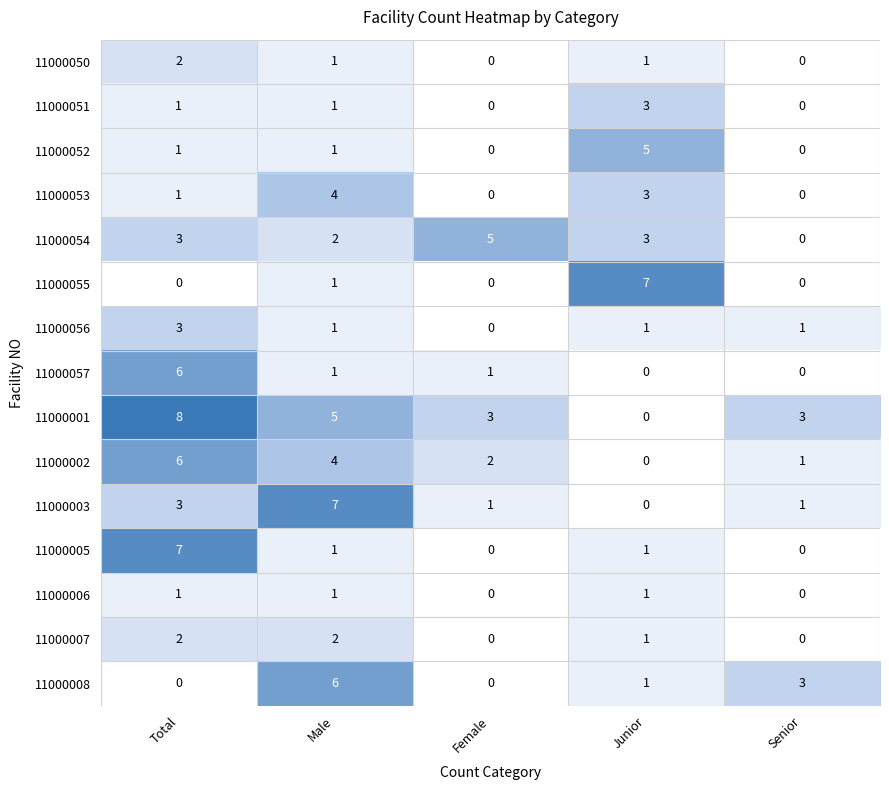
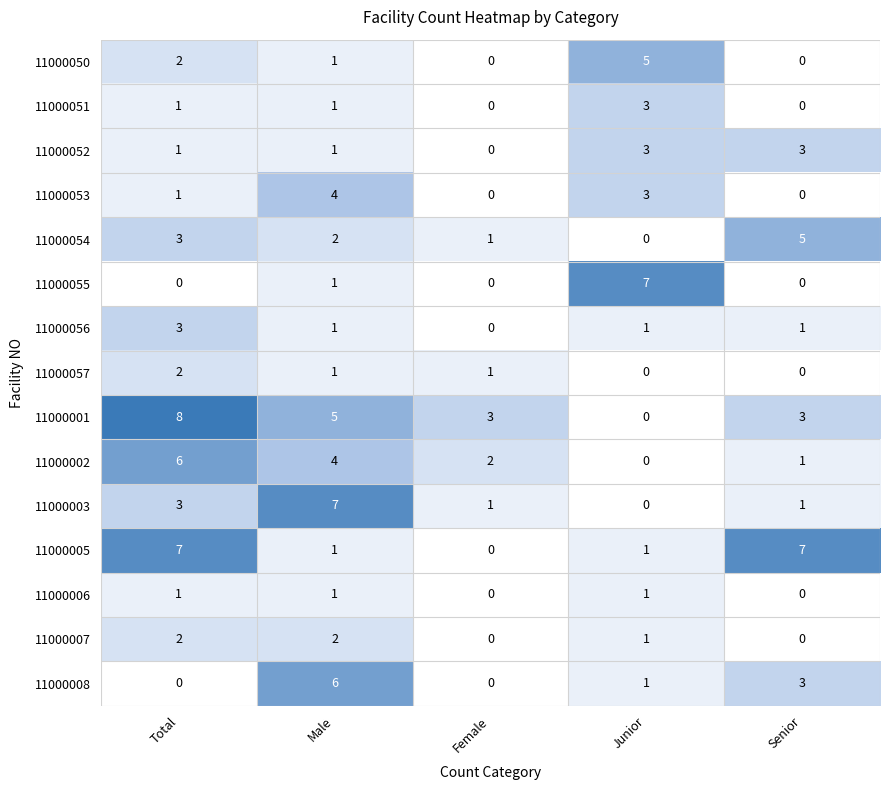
  {
    "11000050": {
      "Total": 2,
      "Male": 1,
      "Female": 0,
-     "Junior": 1,
+     "Junior": 5,
      "Senior": 0
    },
    "11000051": {
      "Total": 1,
      "Male": 1,
      "Female": 0,
      "Junior": 3,
      "Senior": 0
    },
    "11000052": {
      "Total": 1,
      "Male": 1,
      "Female": 0,
-     "Junior": 5,
-     "Senior": 0
+     "Junior": 3,
+     "Senior": 3
    },
    "11000053": {
      "Total": 1,
      "Male": 4,
      "Female": 0,
      "Junior": 3,
      "Senior": 0
    },
    "11000054": {
      "Total": 3,
      "Male": 2,
-     "Female": 5,
-     "Junior": 3,
-     "Senior": 0
+     "Female": 1,
+     "Junior": 0,
+     "Senior": 5
    },
    "11000055": {
      "Total": 0,
      "Male": 1,
      "Female": 0,
      "Junior": 7,
      "Senior": 0
    },
    "11000056": {
      "Total": 3,
      "Male": 1,
      "Female": 0,
      "Junior": 1,
      "Senior": 1
    },
    "11000057": {
-     "Total": 6,
+     "Total": 2,
      "Male": 1,
      "Female": 1,
      "Junior": 0,
      "Senior": 0
    },
    "11000001": {
      "Total": 8,
      "Male": 5,
      "Female": 3,
      "Junior": 0,
      "Senior": 3
    },
    "11000002": {
      "Total": 6,
      "Male": 4,
      "Female": 2,
      "Junior": 0,
      "Senior": 1
    },
    "11000003": {
      "Total": 3,
      "Male": 7,
      "Female": 1,
      "Junior": 0,
      "Senior": 1
    },
    "11000005": {
      "Total": 7,
      "Male": 1,
      "Female": 0,
      "Junior": 1,
-     "Senior": 0
+     "Senior": 7
    },
    "11000006": {
      "Total": 1,
      "Male": 1,
      "Female": 0,
      "Junior": 1,
      "Senior": 0
    },
    "11000007": {
      "Total": 2,
      "Male": 2,
      "Female": 0,
      "Junior": 1,
      "Senior": 0
    },
    "11000008": {
      "Total": 0,
      "Male": 6,
      "Female": 0,
      "Junior": 1,
      "Senior": 3
    }
  }
